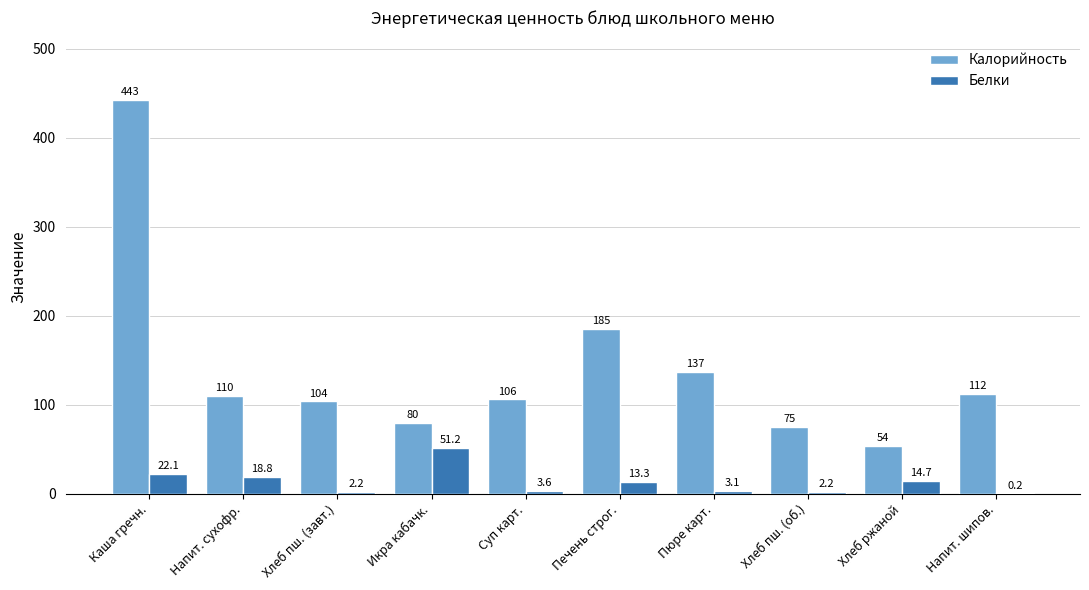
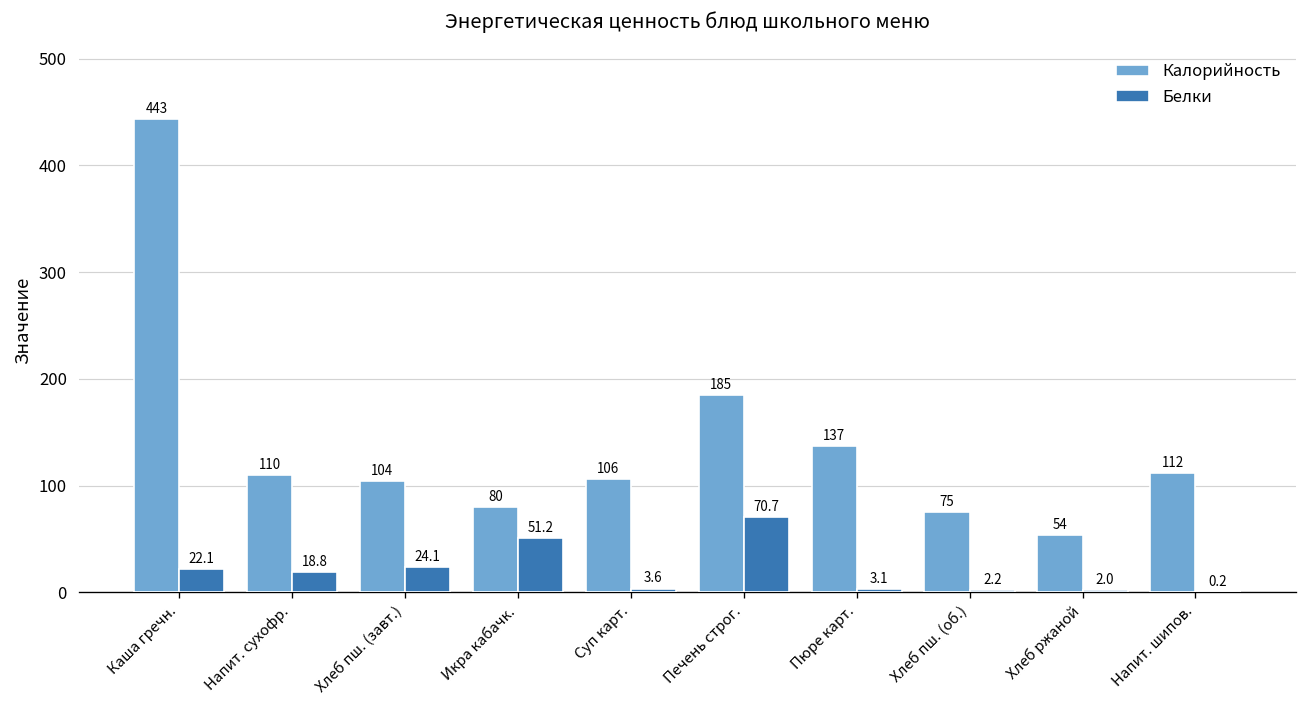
  {
    "Калорийность": {
      "Каша гречн.": 443,
      "Напит. сухофр.": 110,
      "Хлеб пш. (завт.)": 104,
      "Икра кабачк.": 80,
      "Суп карт.": 106,
      "Печень строг.": 185,
      "Пюре карт.": 137,
      "Хлеб пш. (об.)": 75,
      "Хлеб ржаной": 54,
      "Напит. шипов.": 112
    },
    "Белки": {
      "Каша гречн.": 22.1,
      "Напит. сухофр.": 18.8,
-     "Хлеб пш. (завт.)": 2.2,
+     "Хлеб пш. (завт.)": 24.1,
      "Икра кабачк.": 51.2,
      "Суп карт.": 3.6,
-     "Печень строг.": 13.3,
+     "Печень строг.": 70.7,
      "Пюре карт.": 3.1,
      "Хлеб пш. (об.)": 2.2,
-     "Хлеб ржаной": 14.7,
+     "Хлеб ржаной": 2.0,
      "Напит. шипов.": 0.2
    }
  }
